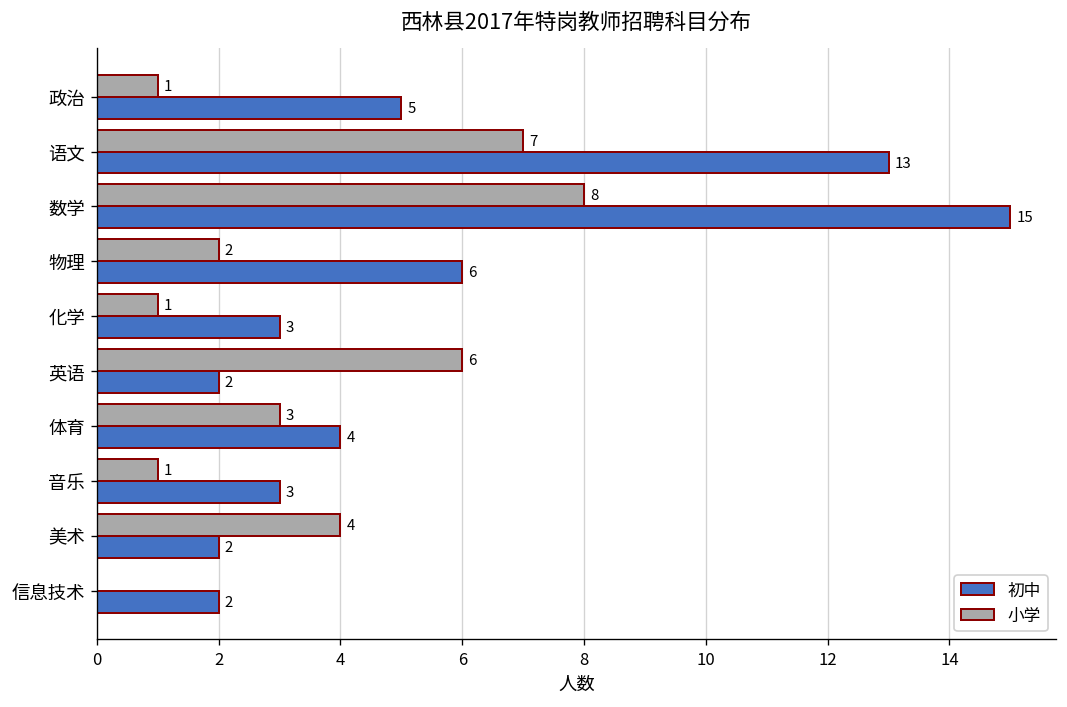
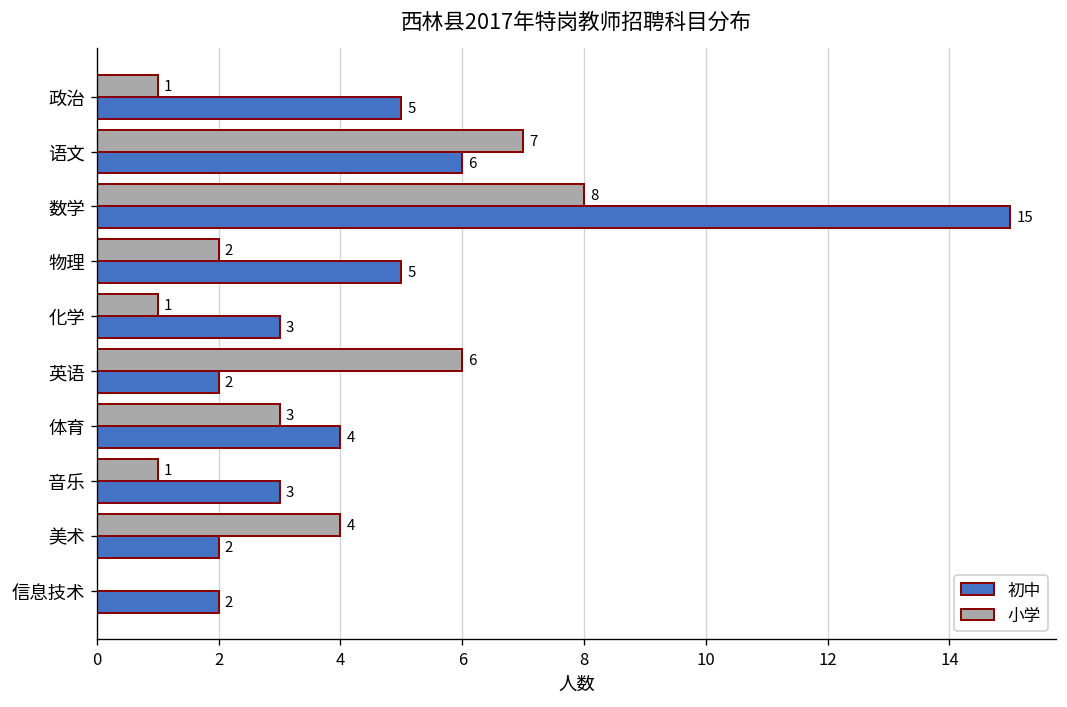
  {
    "初中": {
      "政治": 5,
-     "语文": 13,
+     "语文": 6,
      "数学": 15,
-     "物理": 6,
+     "物理": 5,
      "化学": 3,
      "英语": 2,
      "体育": 4,
      "音乐": 3,
      "美术": 2,
      "信息技术": 2
    },
    "小学": {
      "政治": 1,
      "语文": 7,
      "数学": 8,
      "物理": 2,
      "化学": 1,
      "英语": 6,
      "体育": 3,
      "音乐": 1,
      "美术": 4
    }
  }
